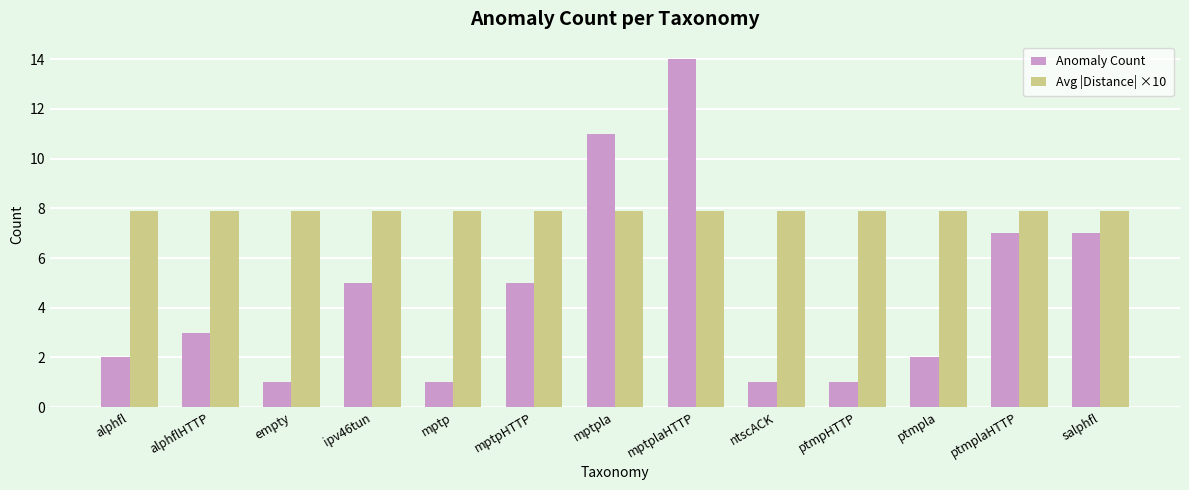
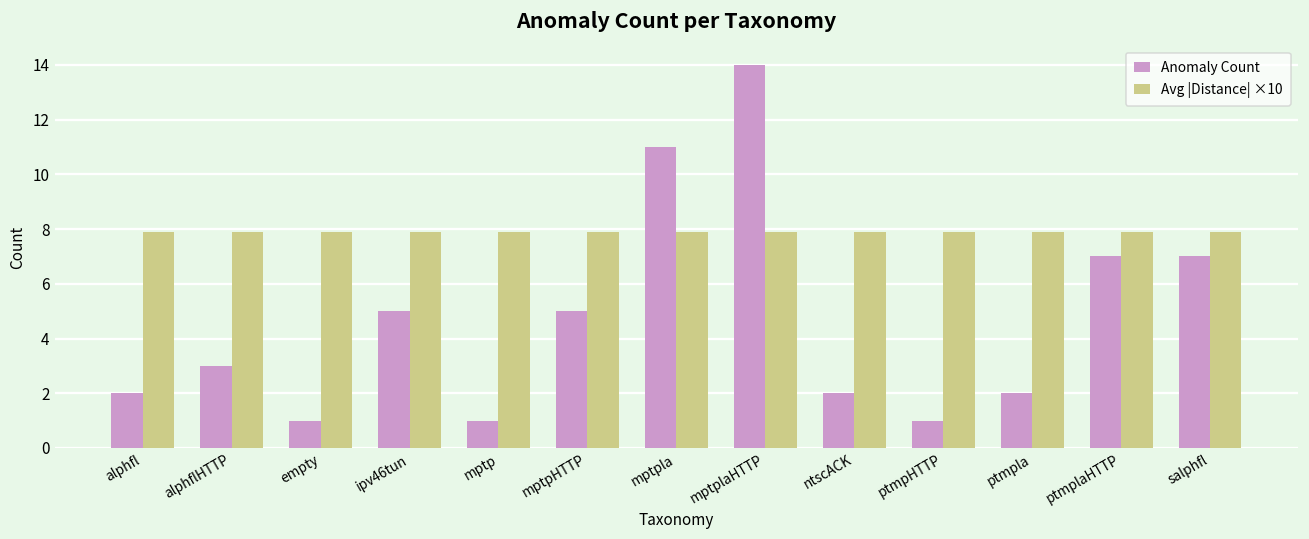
  {
    "Anomaly Count": {
      "alphfl": 2,
      "alphflHTTP": 3,
      "empty": 1,
      "ipv46tun": 5,
      "mptp": 1,
      "mptpHTTP": 5,
      "mptpla": 11,
      "mptplaHTTP": 14,
-     "ntscACK": 1,
+     "ntscACK": 2,
      "ptmpHTTP": 1,
      "ptmpla": 2,
      "ptmplaHTTP": 7,
      "salphfl": 7
    },
    "Avg |Distance| ×10": {
      "alphfl": 7.9,
      "alphflHTTP": 7.9,
      "empty": 7.9,
      "ipv46tun": 7.9,
      "mptp": 7.9,
      "mptpHTTP": 7.9,
      "mptpla": 7.9,
      "mptplaHTTP": 7.9,
      "ntscACK": 7.9,
      "ptmpHTTP": 7.9,
      "ptmpla": 7.9,
      "ptmplaHTTP": 7.9,
      "salphfl": 7.9
    }
  }
